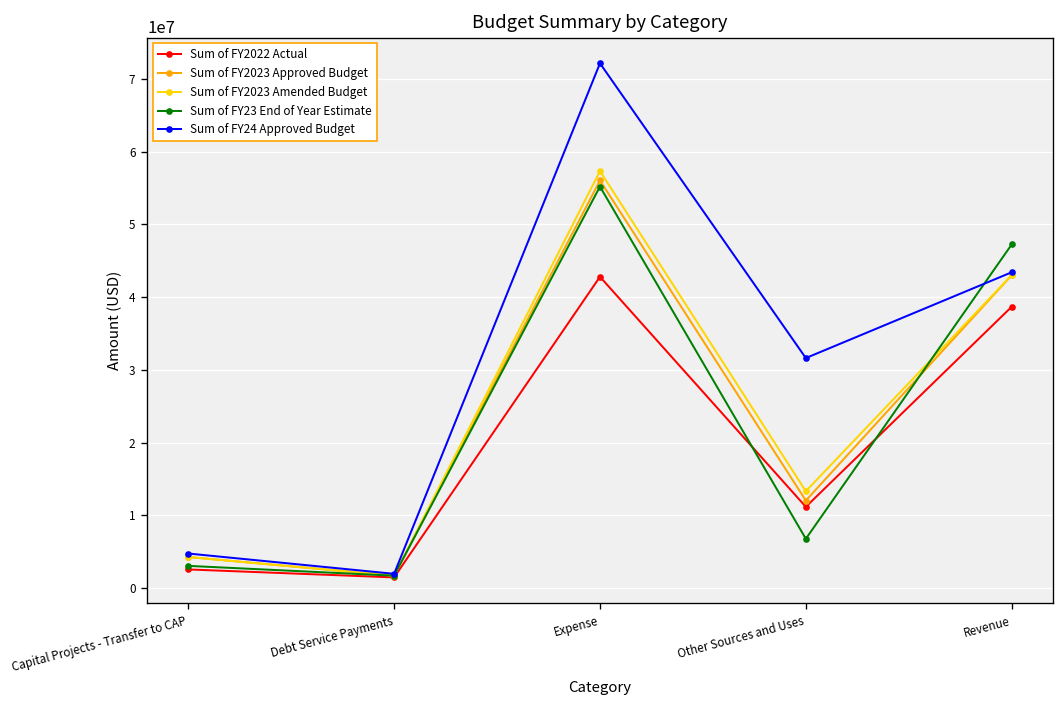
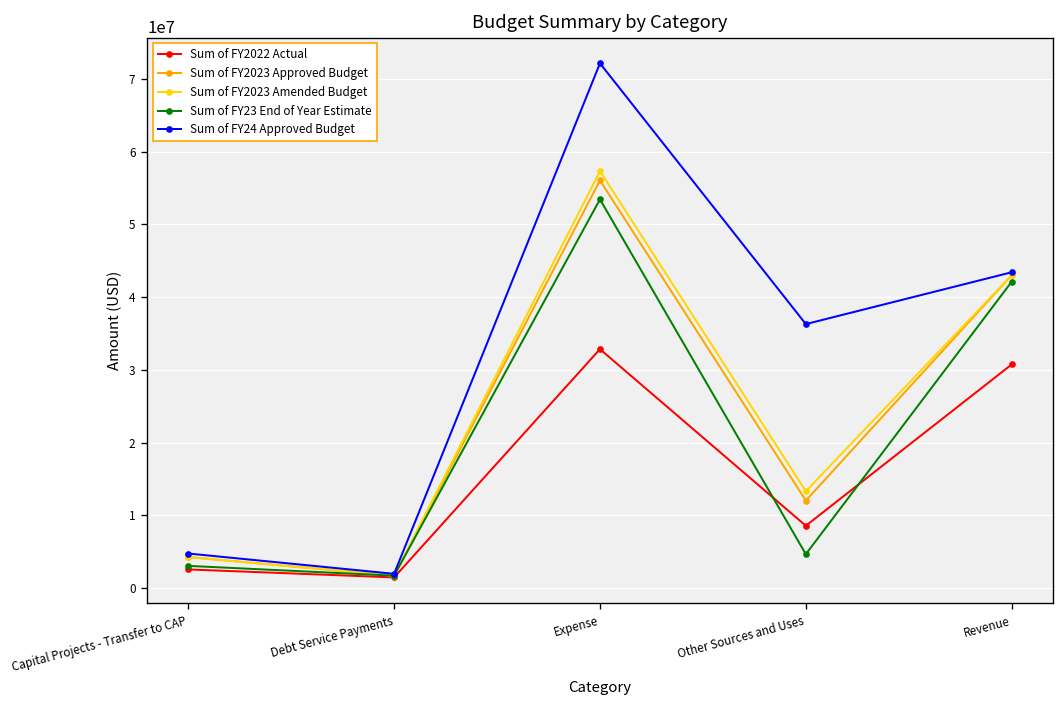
  {
    "Sum of FY2022 Actual": {
      "Capital Projects - Transfer to CAP": 3000000,
-     "Expense": 43000000,
-     "Other Sources and Uses": 11000000,
-     "Revenue": 39000000
+     "Expense": 33000000,
+     "Other Sources and Uses": 9000000,
+     "Revenue": 31000000
    },
    "Sum of FY23 End of Year Estimate": {
      "Capital Projects - Transfer to CAP": 3000000,
-     "Expense": 55000000,
-     "Other Sources and Uses": 7000000,
-     "Revenue": 47000000
+     "Expense": 53000000,
+     "Other Sources and Uses": 5000000,
+     "Revenue": 42000000
    },
    "Sum of FY24 Approved Budget": {
      "Capital Projects - Transfer to CAP": 5000000,
      "Expense": 72000000,
-     "Other Sources and Uses": 32000000
+     "Other Sources and Uses": 36000000
    }
  }
